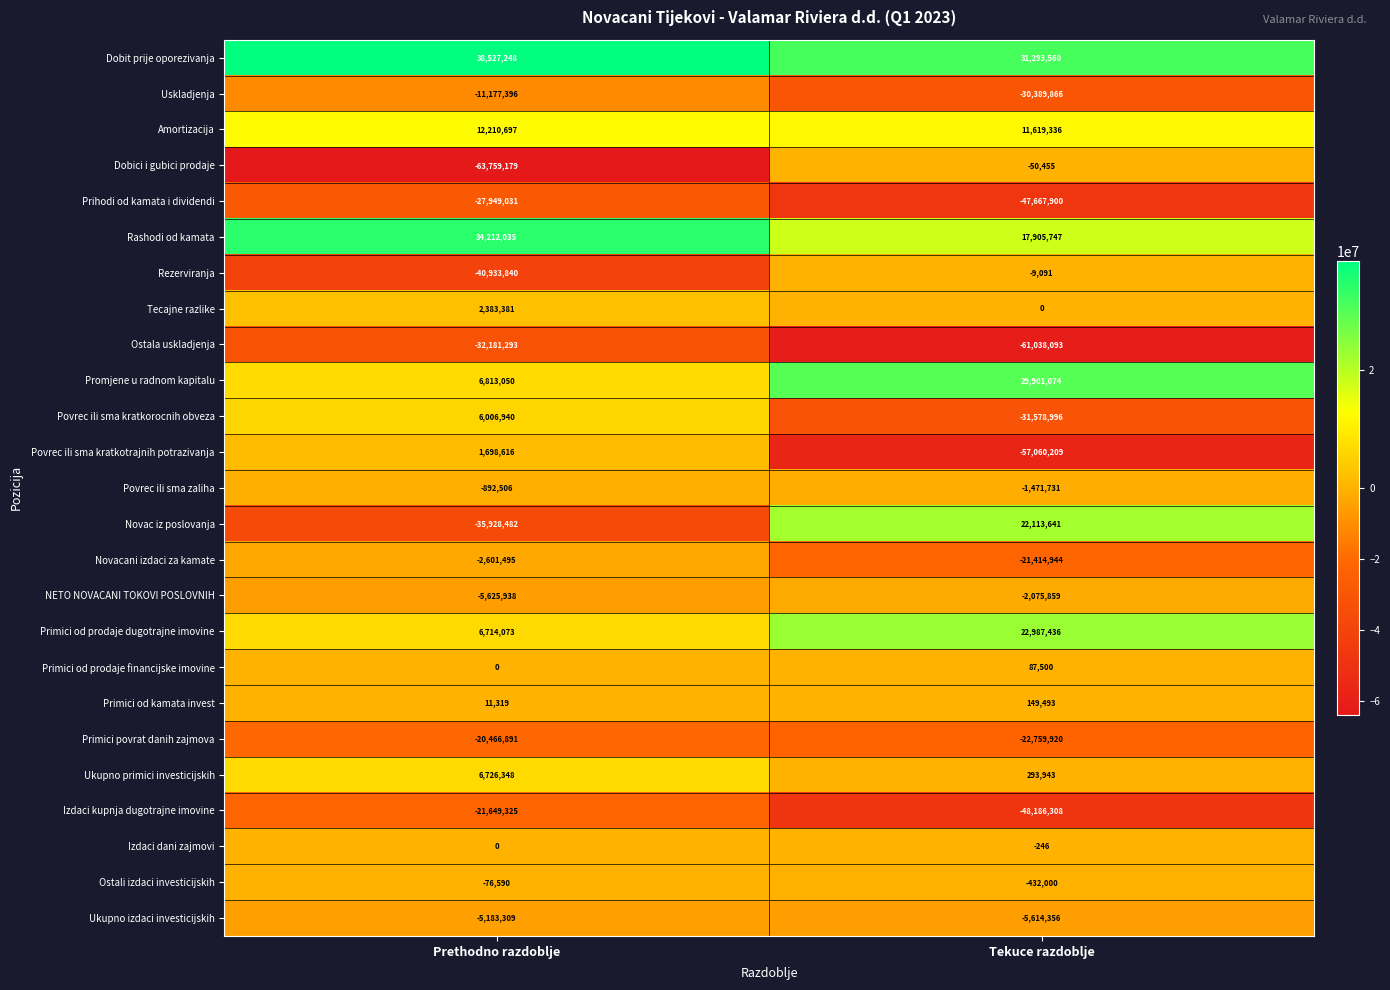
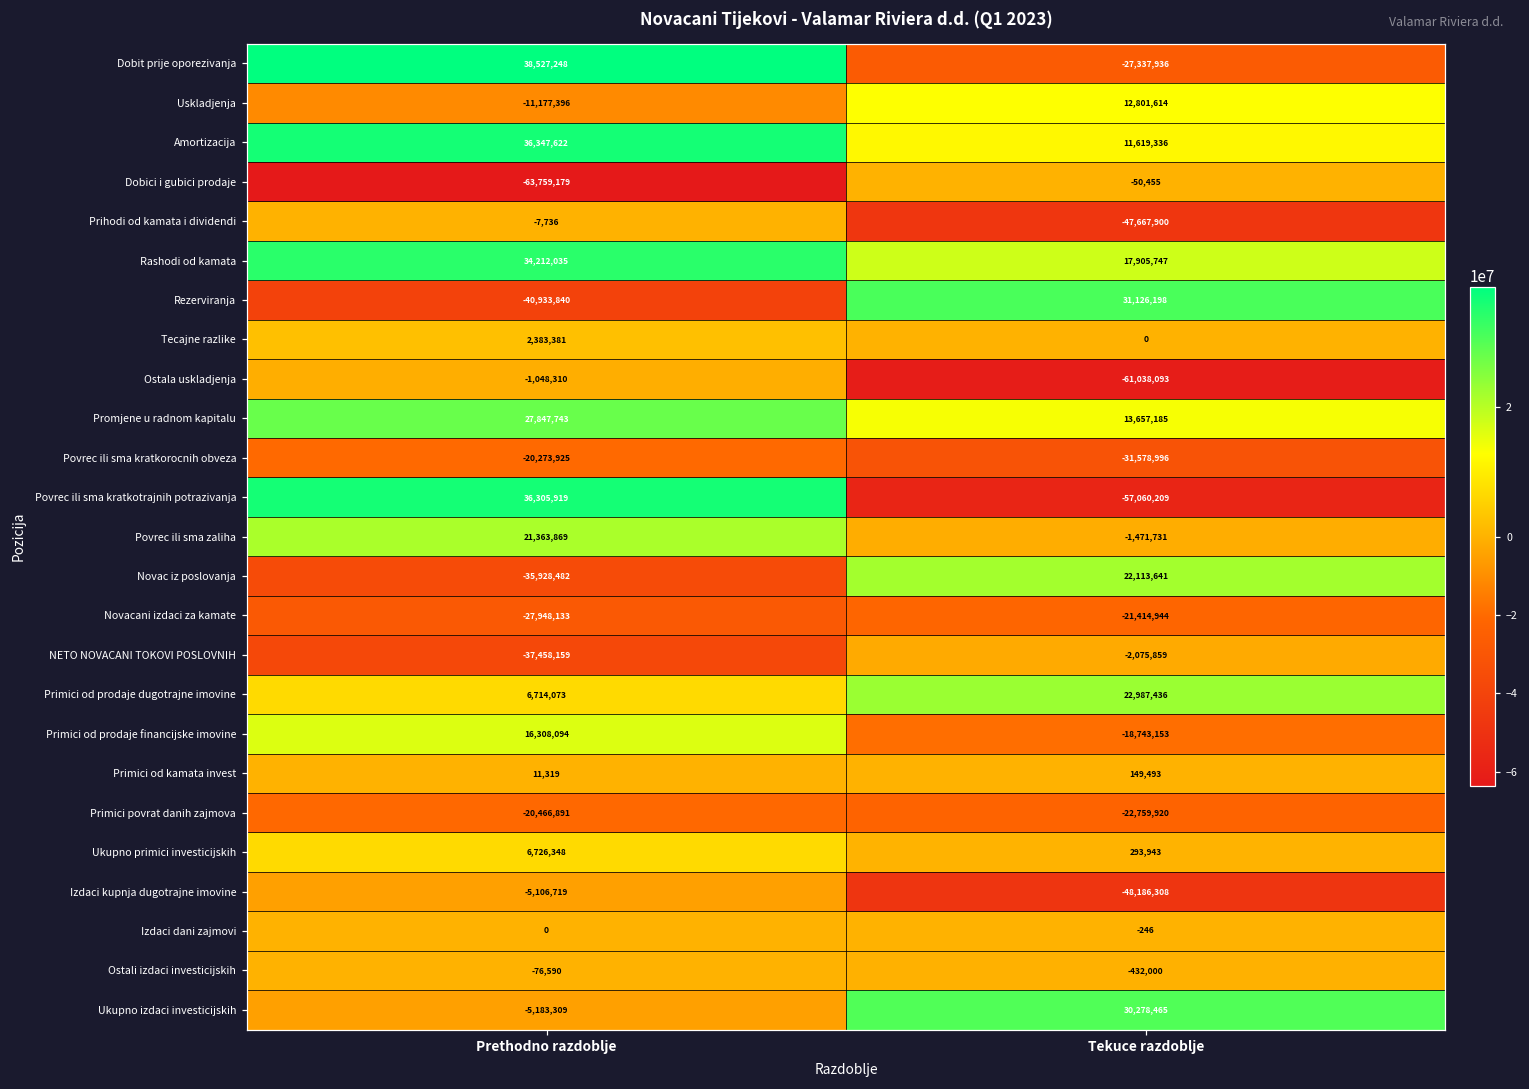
  {
    "Dobit prije oporezivanja": {
      "Prethodno razdoblje": "38,527,248",
-     "Tekuce razdoblje": "31,293,560"
+     "Tekuce razdoblje": "-27,337,936"
    },
    "Uskladjenja": {
      "Prethodno razdoblje": "-11,177,396",
-     "Tekuce razdoblje": "-30,389,866"
+     "Tekuce razdoblje": "12,801,614"
    },
    "Amortizacija": {
-     "Prethodno razdoblje": "12,210,697",
+     "Prethodno razdoblje": "36,347,622",
      "Tekuce razdoblje": "11,619,336"
    },
    "Dobici i gubici prodaje": {
      "Prethodno razdoblje": "-63,759,179",
      "Tekuce razdoblje": "-50,455"
    },
    "Prihodi od kamata i dividendi": {
-     "Prethodno razdoblje": "-27,949,031",
+     "Prethodno razdoblje": "-7,736",
      "Tekuce razdoblje": "-47,667,900"
    },
    "Rashodi od kamata": {
      "Prethodno razdoblje": "34,212,035",
      "Tekuce razdoblje": "17,905,747"
    },
    "Rezerviranja": {
      "Prethodno razdoblje": "-40,933,840",
-     "Tekuce razdoblje": "-9,091"
+     "Tekuce razdoblje": "31,126,198"
    },
    "Tecajne razlike": {
      "Prethodno razdoblje": "2,383,381",
      "Tekuce razdoblje": "0"
    },
    "Ostala uskladjenja": {
-     "Prethodno razdoblje": "-32,181,293",
+     "Prethodno razdoblje": "-1,048,310",
      "Tekuce razdoblje": "-61,038,093"
    },
    "Promjene u radnom kapitalu": {
-     "Prethodno razdoblje": "6,813,050",
-     "Tekuce razdoblje": "29,901,074"
+     "Prethodno razdoblje": "27,847,743",
+     "Tekuce razdoblje": "13,657,185"
    },
    "Povrec ili sma kratkorocnih obveza": {
-     "Prethodno razdoblje": "6,006,940",
+     "Prethodno razdoblje": "-20,273,925",
      "Tekuce razdoblje": "-31,578,996"
    },
    "Povrec ili sma kratkotrajnih potrazivanja": {
-     "Prethodno razdoblje": "1,698,616",
+     "Prethodno razdoblje": "36,305,919",
      "Tekuce razdoblje": "-57,060,209"
    },
    "Povrec ili sma zaliha": {
-     "Prethodno razdoblje": "-892,506",
+     "Prethodno razdoblje": "21,363,869",
      "Tekuce razdoblje": "-1,471,731"
    },
    "Novac iz poslovanja": {
      "Prethodno razdoblje": "-35,928,482",
      "Tekuce razdoblje": "22,113,641"
    },
    "Novacani izdaci za kamate": {
-     "Prethodno razdoblje": "-2,601,495",
+     "Prethodno razdoblje": "-27,948,133",
      "Tekuce razdoblje": "-21,414,944"
    },
    "NETO NOVACANI TOKOVI POSLOVNIH": {
-     "Prethodno razdoblje": "-5,625,938",
+     "Prethodno razdoblje": "-37,458,159",
      "Tekuce razdoblje": "-2,075,859"
    },
    "Primici od prodaje dugotrajne imovine": {
      "Prethodno razdoblje": "6,714,073",
      "Tekuce razdoblje": "22,987,436"
    },
    "Primici od prodaje financijske imovine": {
-     "Prethodno razdoblje": "0",
-     "Tekuce razdoblje": "87,500"
+     "Prethodno razdoblje": "16,308,094",
+     "Tekuce razdoblje": "-18,743,153"
    },
    "Primici od kamata invest": {
      "Prethodno razdoblje": "11,319",
      "Tekuce razdoblje": "149,493"
    },
    "Primici povrat danih zajmova": {
      "Prethodno razdoblje": "-20,466,891",
      "Tekuce razdoblje": "-22,759,920"
    },
    "Ukupno primici investicijskih": {
      "Prethodno razdoblje": "6,726,348",
      "Tekuce razdoblje": "293,943"
    },
    "Izdaci kupnja dugotrajne imovine": {
-     "Prethodno razdoblje": "-21,649,325",
+     "Prethodno razdoblje": "-5,106,719",
      "Tekuce razdoblje": "-48,186,308"
    },
    "Izdaci dani zajmovi": {
      "Prethodno razdoblje": "0",
      "Tekuce razdoblje": "-246"
    },
    "Ostali izdaci investicijskih": {
      "Prethodno razdoblje": "-76,590",
      "Tekuce razdoblje": "-432,000"
    },
    "Ukupno izdaci investicijskih": {
      "Prethodno razdoblje": "-5,183,309",
-     "Tekuce razdoblje": "-5,614,356"
+     "Tekuce razdoblje": "30,278,465"
    }
  }
